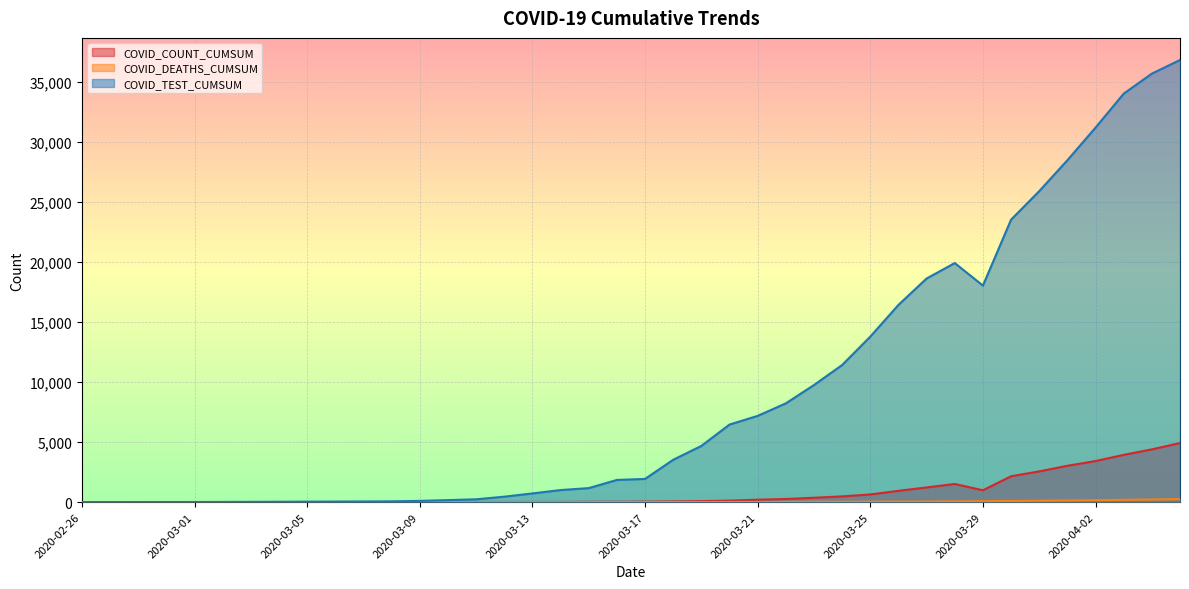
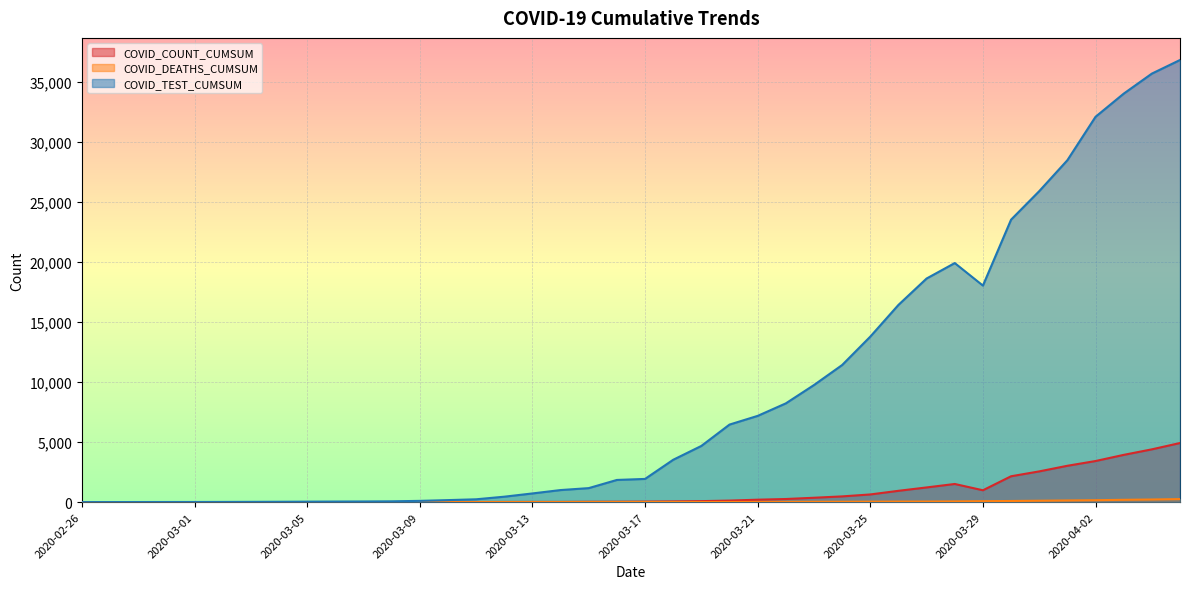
  {
    "COVID_COUNT_CUMSUM": {
      "2020-03-25": "600",
      "2020-03-29": "1,000",
      "2020-04-02": "3,400"
    },
    "COVID_DEATHS_CUMSUM": {
      "2020-03-25": "0",
      "2020-03-29": "100",
      "2020-04-02": "200"
    },
    "COVID_TEST_CUMSUM": {
      "2020-03-13": "700",
      "2020-03-17": "1,900",
      "2020-03-21": "7,200",
      "2020-03-25": "13,800",
      "2020-03-29": "18,000",
-     "2020-04-02": "31,200"
+     "2020-04-02": "32,100"
    }
  }
